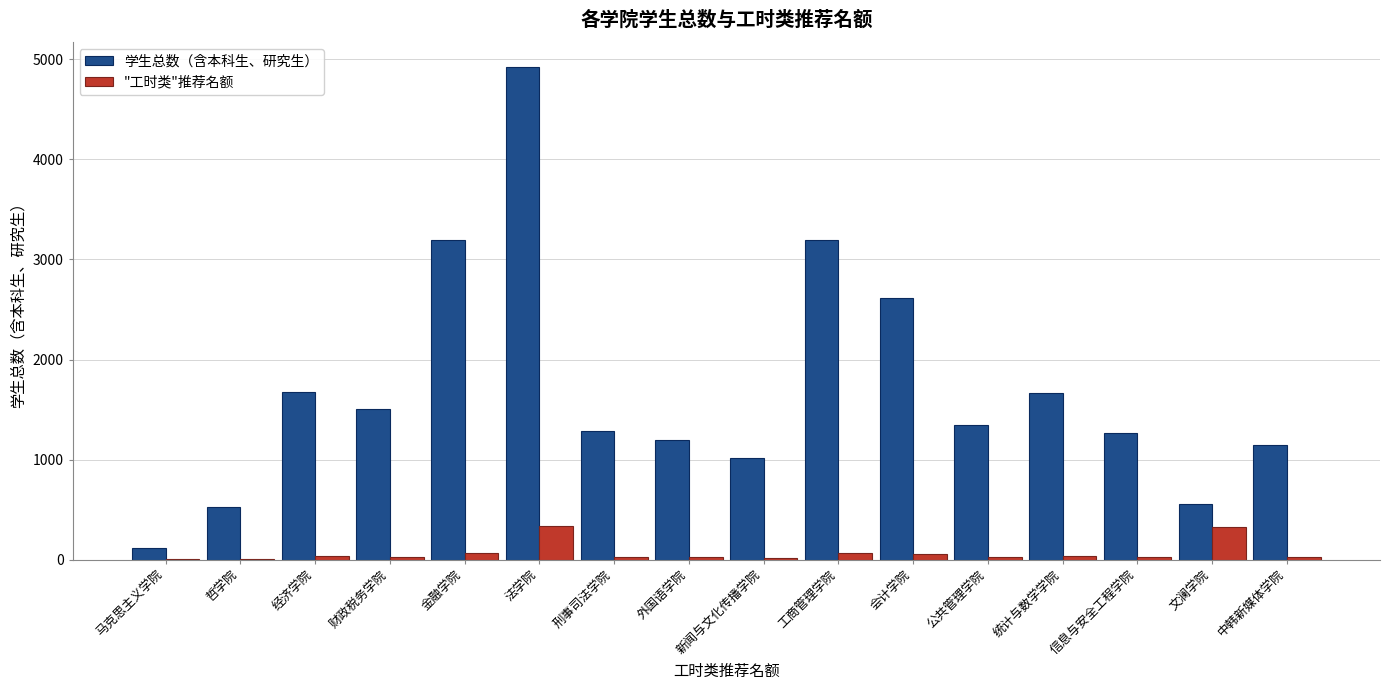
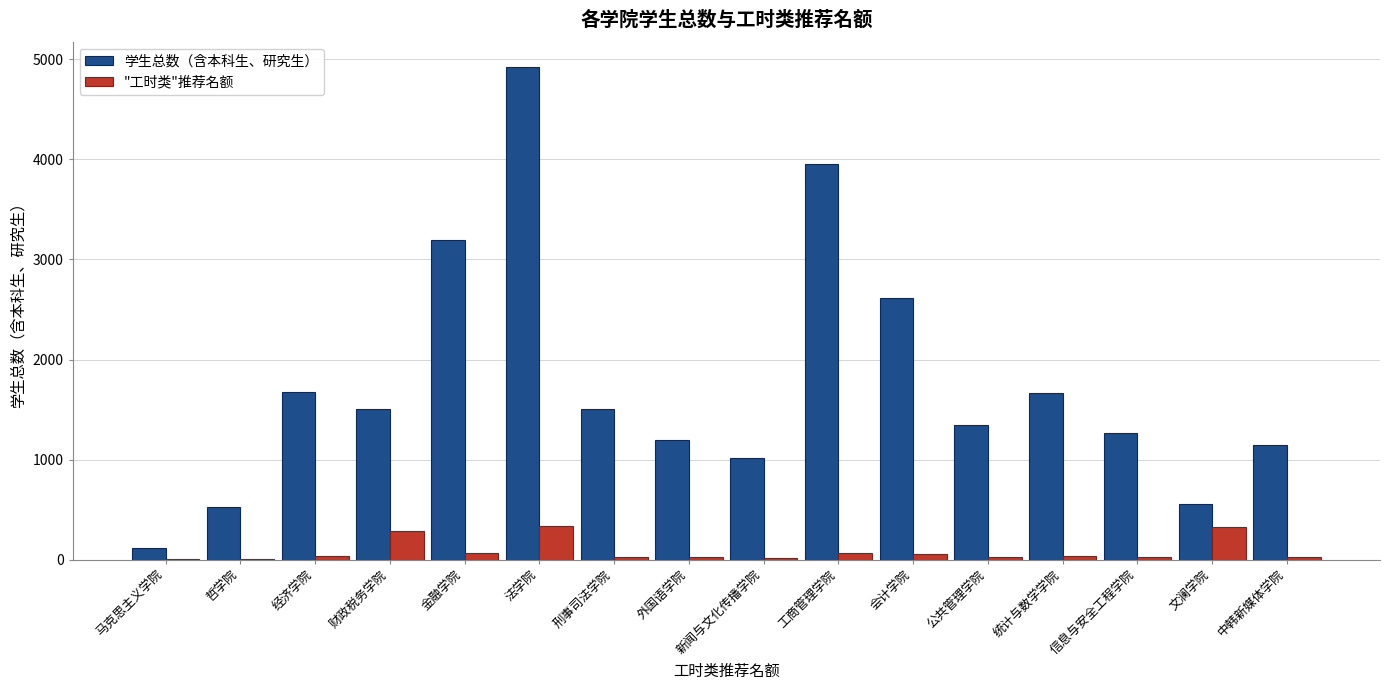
  {
    "学生总数（含本科生、研究生）": {
      "马克思主义学院": 120,
      "哲学院": 530,
      "经济学院": 1680,
      "财政税务学院": 1510,
      "金融学院": 3190,
      "法学院": 4930,
-     "刑事司法学院": 1290,
+     "刑事司法学院": 1500,
      "外国语学院": 1190,
      "新闻与文化传播学院": 1020,
-     "工商管理学院": 3200,
+     "工商管理学院": 3950,
      "会计学院": 2620,
      "公共管理学院": 1350,
      "统计与数学学院": 1670,
      "信息与安全工程学院": 1260,
      "文澜学院": 550,
      "中韩新媒体学院": 1140
    },
    "\"工时类\"推荐名额": {
      "经济学院": 30,
-     "财政税务学院": 30,
+     "财政税务学院": 290,
      "金融学院": 60,
      "法学院": 330,
      "刑事司法学院": 30,
      "工商管理学院": 60,
      "会计学院": 50,
      "公共管理学院": 30,
      "统计与数学学院": 30,
      "信息与安全工程学院": 30,
      "文澜学院": 320
    }
  }
